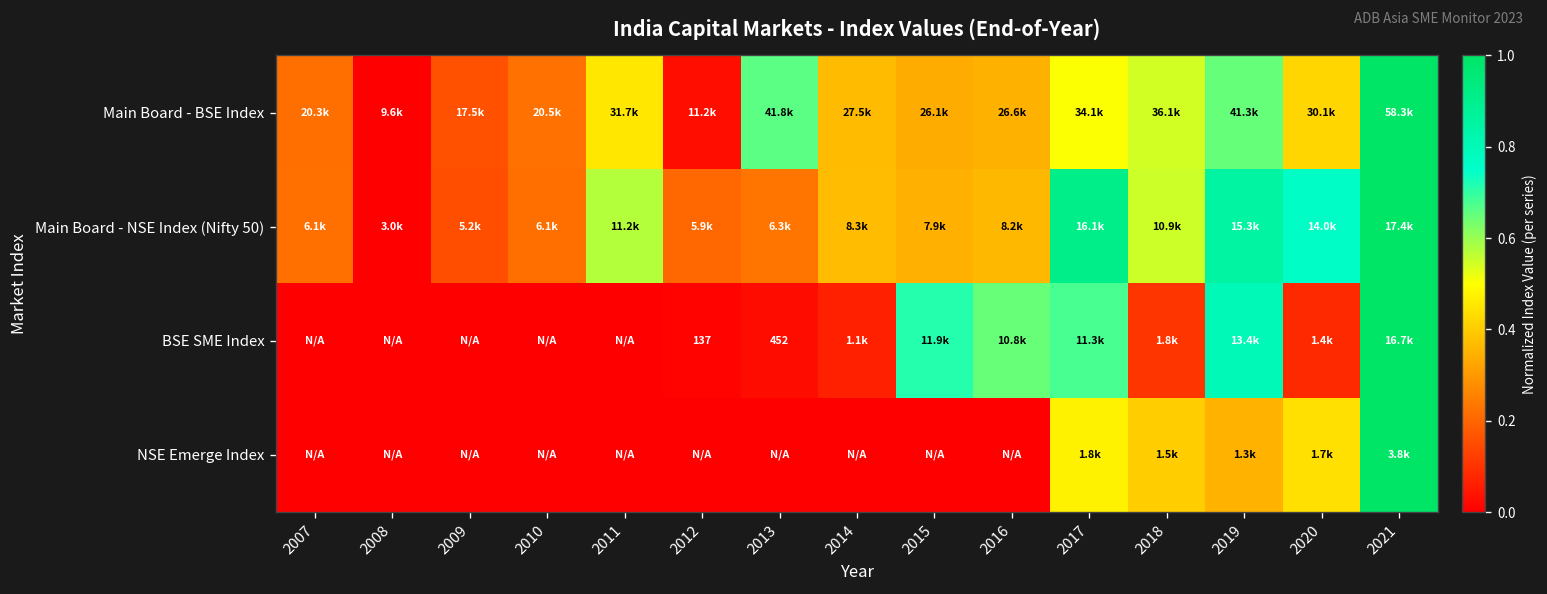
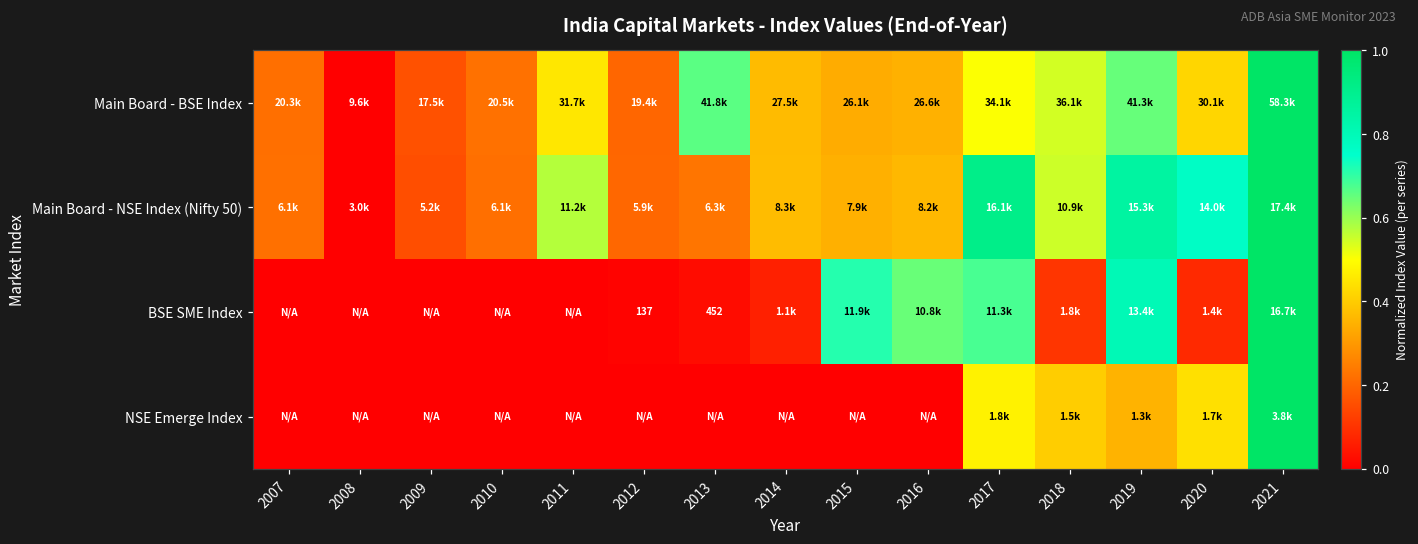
  {
    "Main Board - BSE Index": {
      "2007": "20.3k",
      "2008": "9.6k",
      "2009": "17.5k",
      "2010": "20.5k",
      "2011": "31.7k",
-     "2012": "11.2k",
+     "2012": "19.4k",
      "2013": "41.8k",
      "2014": "27.5k",
      "2015": "26.1k",
      "2016": "26.6k",
      "2017": "34.1k",
      "2018": "36.1k",
      "2019": "41.3k",
      "2020": "30.1k",
      "2021": "58.3k"
    },
    "Main Board - NSE Index (Nifty 50)": {
      "2007": "6.1k",
      "2008": "3.0k",
      "2009": "5.2k",
      "2010": "6.1k",
      "2011": "11.2k",
      "2012": "5.9k",
      "2013": "6.3k",
      "2014": "8.3k",
      "2015": "7.9k",
      "2016": "8.2k",
      "2017": "16.1k",
      "2018": "10.9k",
      "2019": "15.3k",
      "2020": "14.0k",
      "2021": "17.4k"
    },
    "BSE SME Index": {
      "2012": "137",
      "2013": "452",
      "2014": "1.1k",
      "2015": "11.9k",
      "2016": "10.8k",
      "2017": "11.3k",
      "2018": "1.8k",
      "2019": "13.4k",
      "2020": "1.4k",
      "2021": "16.7k"
    },
    "NSE Emerge Index": {
      "2017": "1.8k",
      "2018": "1.5k",
      "2019": "1.3k",
      "2020": "1.7k",
      "2021": "3.8k"
    }
  }
